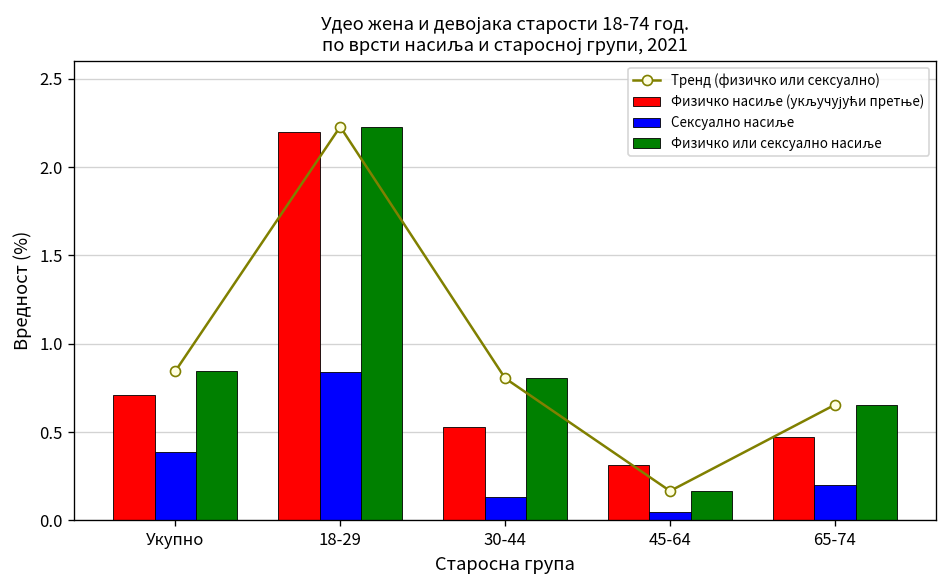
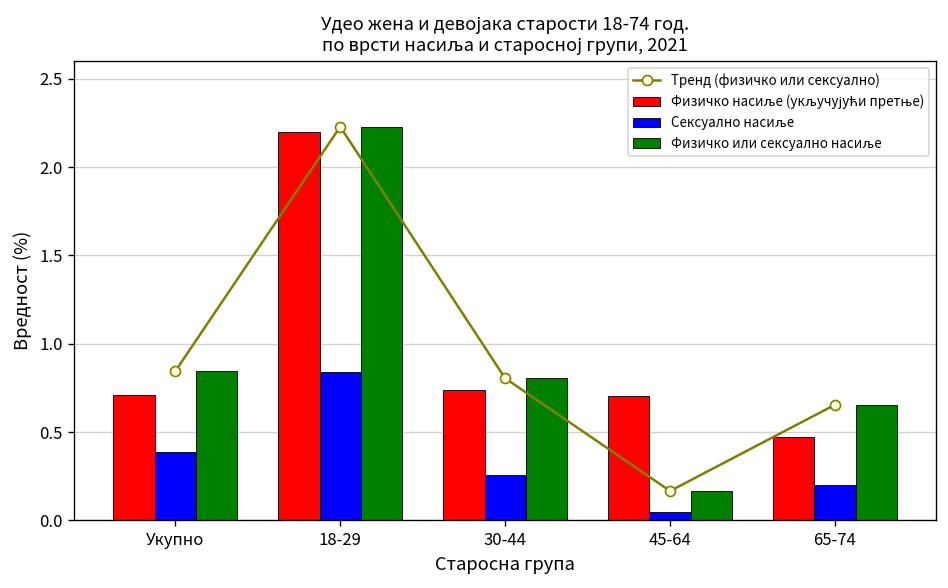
  {
    "Физичко насиље (укључујући претње)": {
      "Укупно": 0.71,
      "18-29": 2.20,
-     "30-44": 0.53,
-     "45-64": 0.32,
+     "30-44": 0.74,
+     "45-64": 0.71,
      "65-74": 0.47
    },
    "Тренд (физичко или сексуално)": {
      "Укупно": 0.84,
      "18-29": 2.23,
      "30-44": 0.80,
      "45-64": 0.17,
      "65-74": 0.66
    },
    "Сексуално насиље": {
      "Укупно": 0.39,
      "18-29": 0.84,
-     "30-44": 0.13,
+     "30-44": 0.26,
      "45-64": 0.05,
      "65-74": 0.20
    },
    "Физичко или сексуално насиље": {
      "Укупно": 0.84,
      "18-29": 2.23,
      "30-44": 0.80,
      "45-64": 0.17,
      "65-74": 0.66
    }
  }
